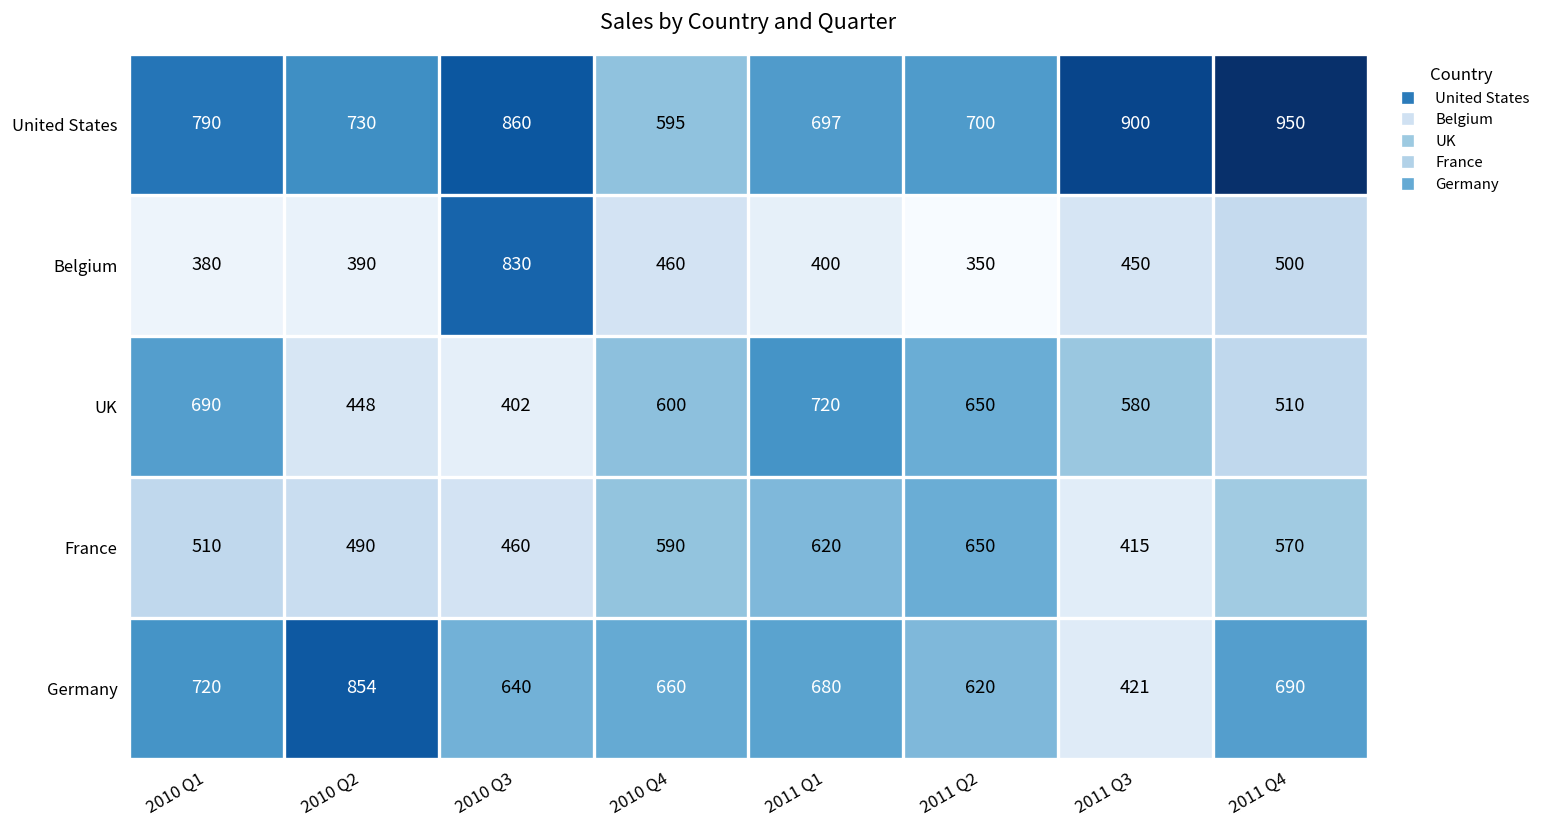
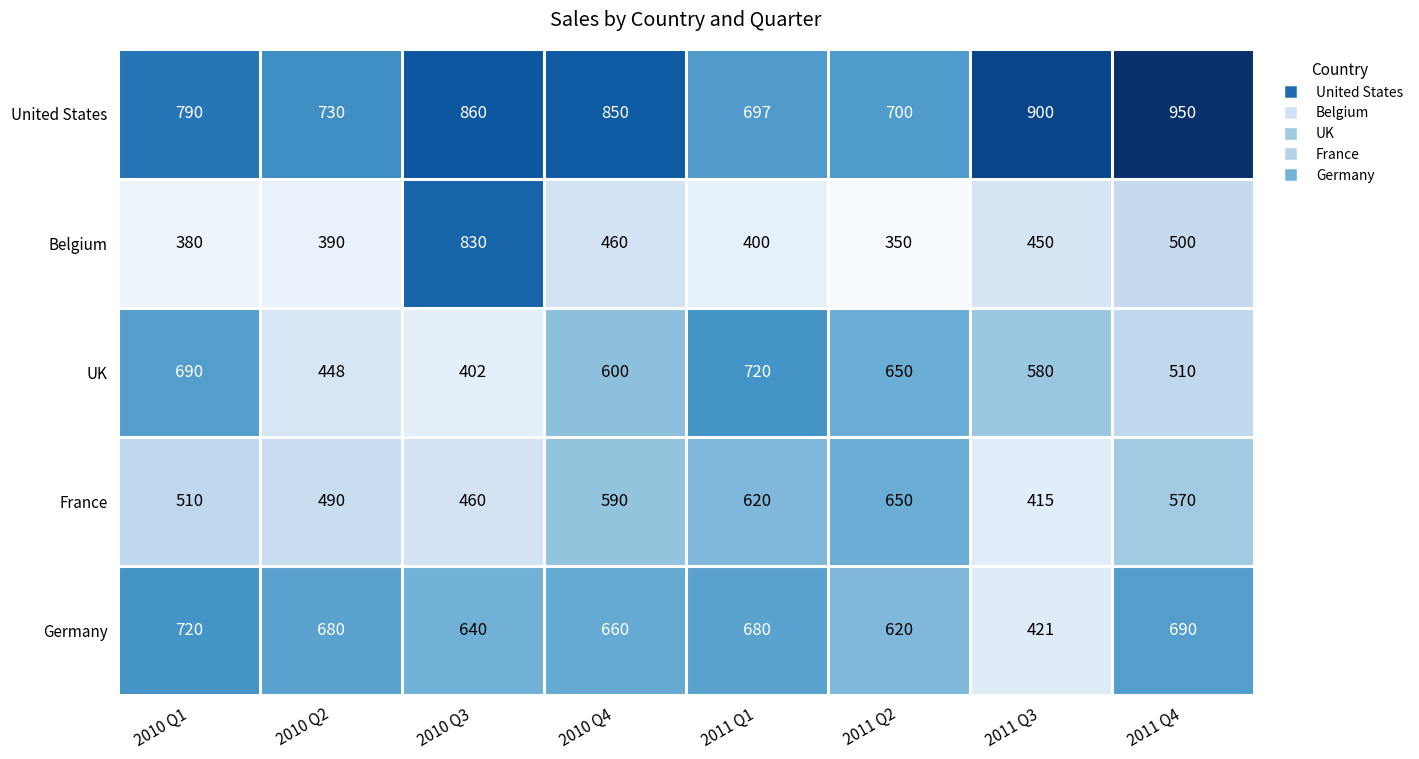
  {
    "United States": {
      "2010 Q1": 790,
      "2010 Q2": 730,
      "2010 Q3": 860,
-     "2010 Q4": 595,
+     "2010 Q4": 850,
      "2011 Q1": 697,
      "2011 Q2": 700,
      "2011 Q3": 900,
      "2011 Q4": 950
    },
    "Belgium": {
      "2010 Q1": 380,
      "2010 Q2": 390,
      "2010 Q3": 830,
      "2010 Q4": 460,
      "2011 Q1": 400,
      "2011 Q2": 350,
      "2011 Q3": 450,
      "2011 Q4": 500
    },
    "UK": {
      "2010 Q1": 690,
      "2010 Q2": 448,
      "2010 Q3": 402,
      "2010 Q4": 600,
      "2011 Q1": 720,
      "2011 Q2": 650,
      "2011 Q3": 580,
      "2011 Q4": 510
    },
    "France": {
      "2010 Q1": 510,
      "2010 Q2": 490,
      "2010 Q3": 460,
      "2010 Q4": 590,
      "2011 Q1": 620,
      "2011 Q2": 650,
      "2011 Q3": 415,
      "2011 Q4": 570
    },
    "Germany": {
      "2010 Q1": 720,
-     "2010 Q2": 854,
+     "2010 Q2": 680,
      "2010 Q3": 640,
      "2010 Q4": 660,
      "2011 Q1": 680,
      "2011 Q2": 620,
      "2011 Q3": 421,
      "2011 Q4": 690
    }
  }
